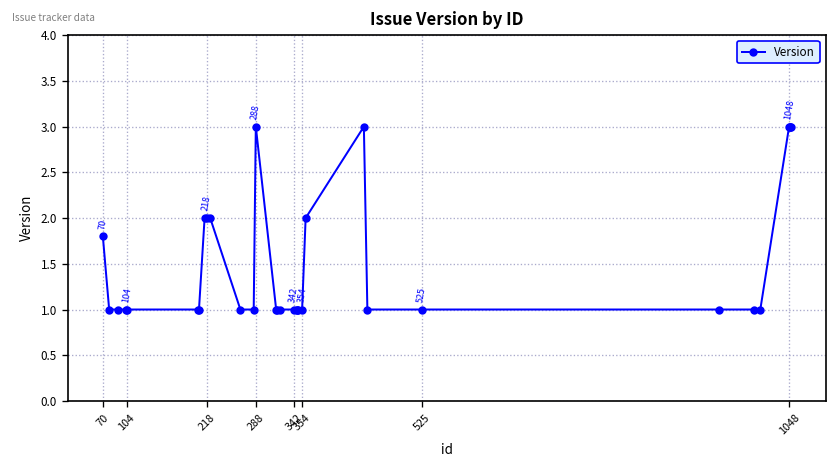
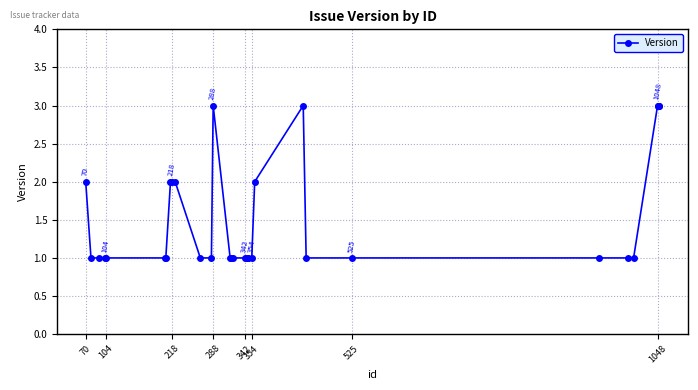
  {
-   "70": 1.8
+   "70": 2.0
  }
